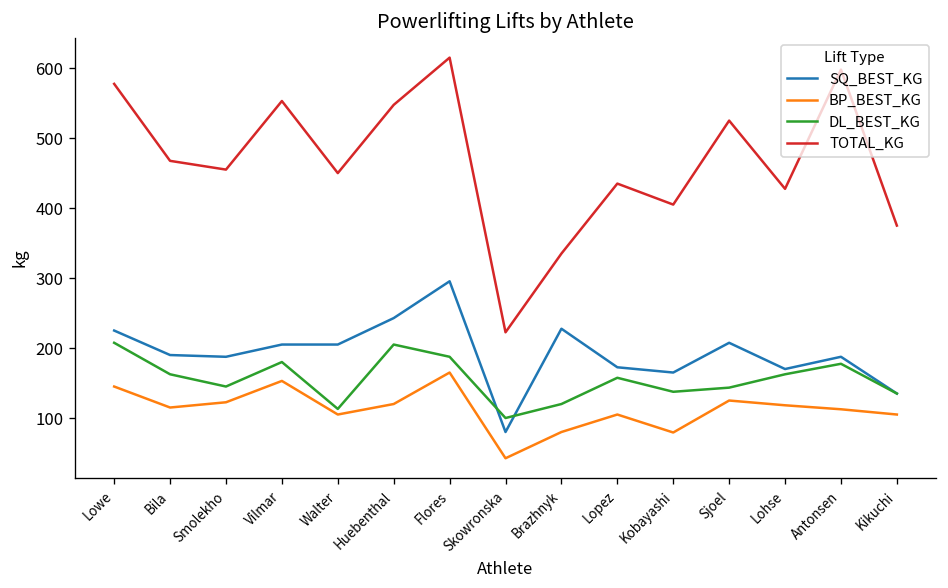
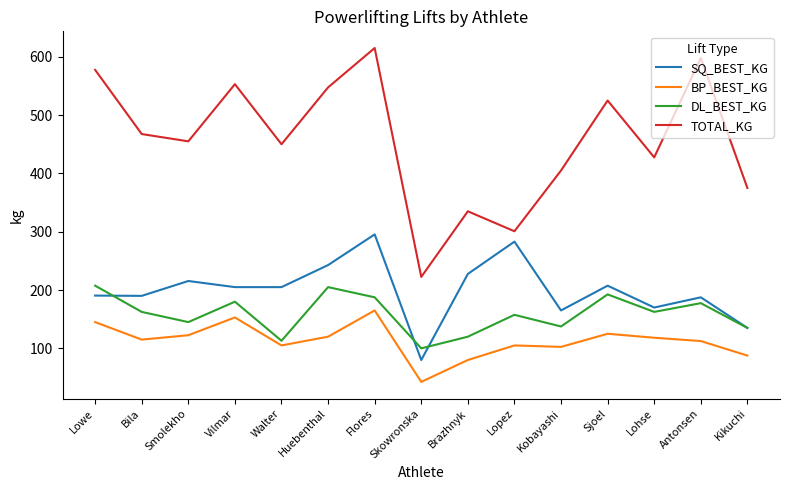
  {
    "SQ_BEST_KG": {
-     "Lowe": 230,
+     "Lowe": 190,
      "Bila": 190,
-     "Smolekho": 190,
+     "Smolekho": 220,
      "Vilmar": 210,
      "Walter": 210,
      "Huebenthal": 240,
      "Flores": 300,
      "Skowronska": 80,
      "Brazhnyk": 230,
-     "Lopez": 170,
+     "Lopez": 280,
      "Kobayashi": 170,
      "Sjoel": 210,
      "Lohse": 170,
      "Antonsen": 190
    },
    "BP_BEST_KG": {
      "Lowe": 150,
      "Bila": 120,
      "Smolekho": 120,
      "Vilmar": 150,
      "Walter": 110,
      "Huebenthal": 120,
      "Flores": 170,
      "Skowronska": 40,
      "Brazhnyk": 80,
      "Lopez": 110,
-     "Kobayashi": 80,
+     "Kobayashi": 100,
      "Sjoel": 130,
      "Lohse": 120,
      "Antonsen": 110,
-     "Kikuchi": 110
+     "Kikuchi": 90
    },
    "DL_BEST_KG": {
      "Lowe": 210,
      "Bila": 160,
      "Smolekho": 150,
      "Vilmar": 180,
      "Walter": 110,
      "Huebenthal": 210,
      "Flores": 190,
      "Skowronska": 100,
      "Brazhnyk": 120,
      "Lopez": 160,
      "Kobayashi": 140,
-     "Sjoel": 140,
+     "Sjoel": 190,
      "Lohse": 160,
      "Antonsen": 180
    },
    "TOTAL_KG": {
      "Lowe": 580,
      "Bila": 470,
      "Smolekho": 460,
      "Vilmar": 550,
      "Walter": 450,
      "Huebenthal": 550,
      "Flores": 620,
      "Skowronska": 220,
      "Brazhnyk": 340,
-     "Lopez": 440,
+     "Lopez": 300,
      "Kobayashi": 410,
      "Sjoel": 530,
      "Lohse": 430,
      "Kikuchi": 380
    }
  }
